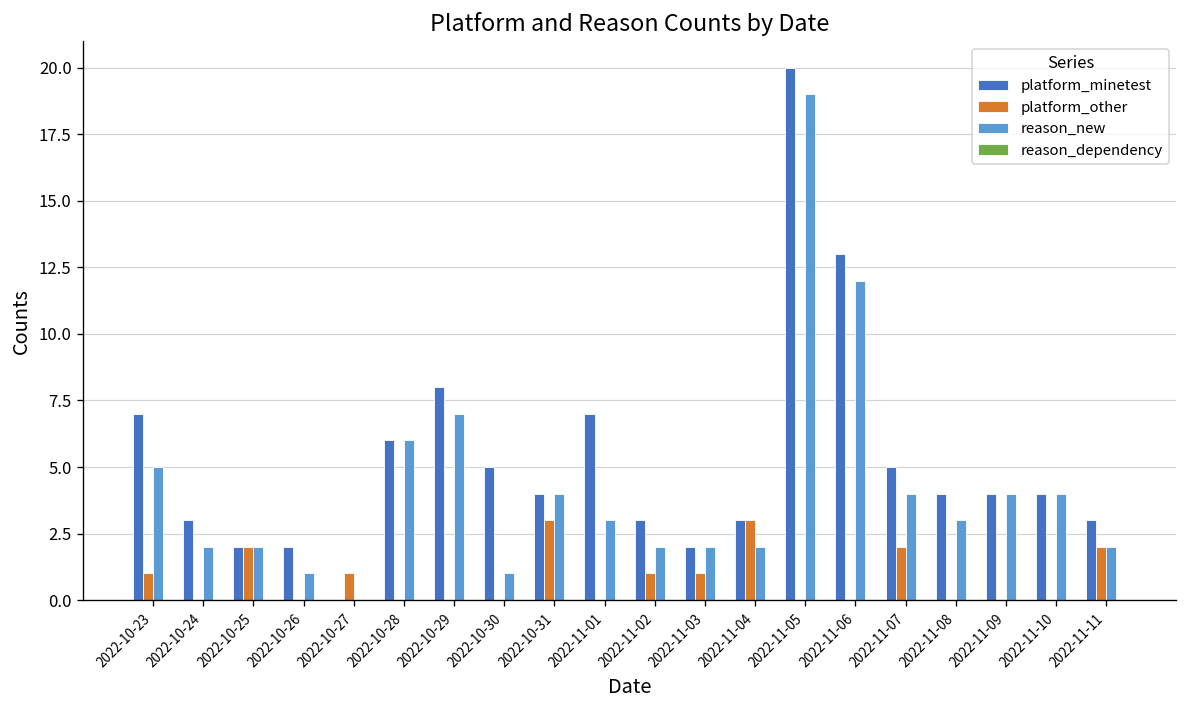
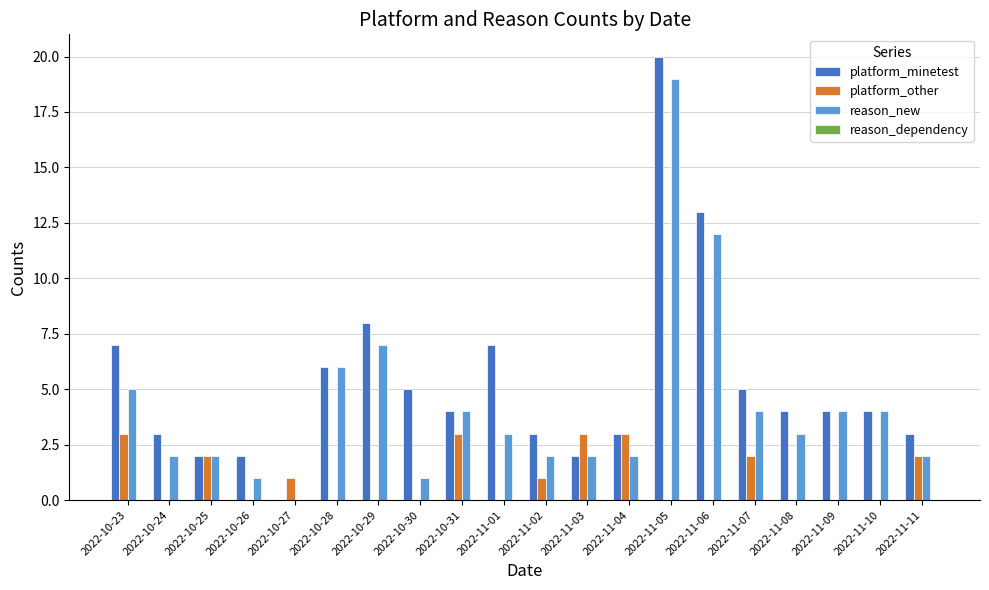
  {
    "platform_other": {
-     "2022-10-23": 1,
+     "2022-10-23": 3,
      "2022-10-24": 0,
      "2022-10-25": 2,
      "2022-10-26": 0,
      "2022-10-27": 1,
      "2022-10-28": 0,
      "2022-10-29": 0,
      "2022-10-30": 0,
      "2022-10-31": 3,
      "2022-11-01": 0,
      "2022-11-02": 1,
-     "2022-11-03": 1,
+     "2022-11-03": 3,
      "2022-11-04": 3,
      "2022-11-05": 0,
      "2022-11-06": 0,
      "2022-11-07": 2,
      "2022-11-08": 0,
      "2022-11-09": 0,
      "2022-11-10": 0,
      "2022-11-11": 2
    },
    "reason_dependency": {
      "2022-10-23": 0,
      "2022-10-24": 0,
      "2022-10-25": 0,
      "2022-10-26": 0,
      "2022-10-27": 0,
      "2022-10-28": 0,
      "2022-10-29": 0,
      "2022-10-30": 0,
      "2022-10-31": 0,
      "2022-11-01": 0,
      "2022-11-02": 0,
      "2022-11-03": 0,
      "2022-11-04": 0,
      "2022-11-05": 0,
      "2022-11-06": 0,
      "2022-11-07": 0,
      "2022-11-08": 0,
      "2022-11-09": 0,
      "2022-11-10": 0,
      "2022-11-11": 0
    }
  }
